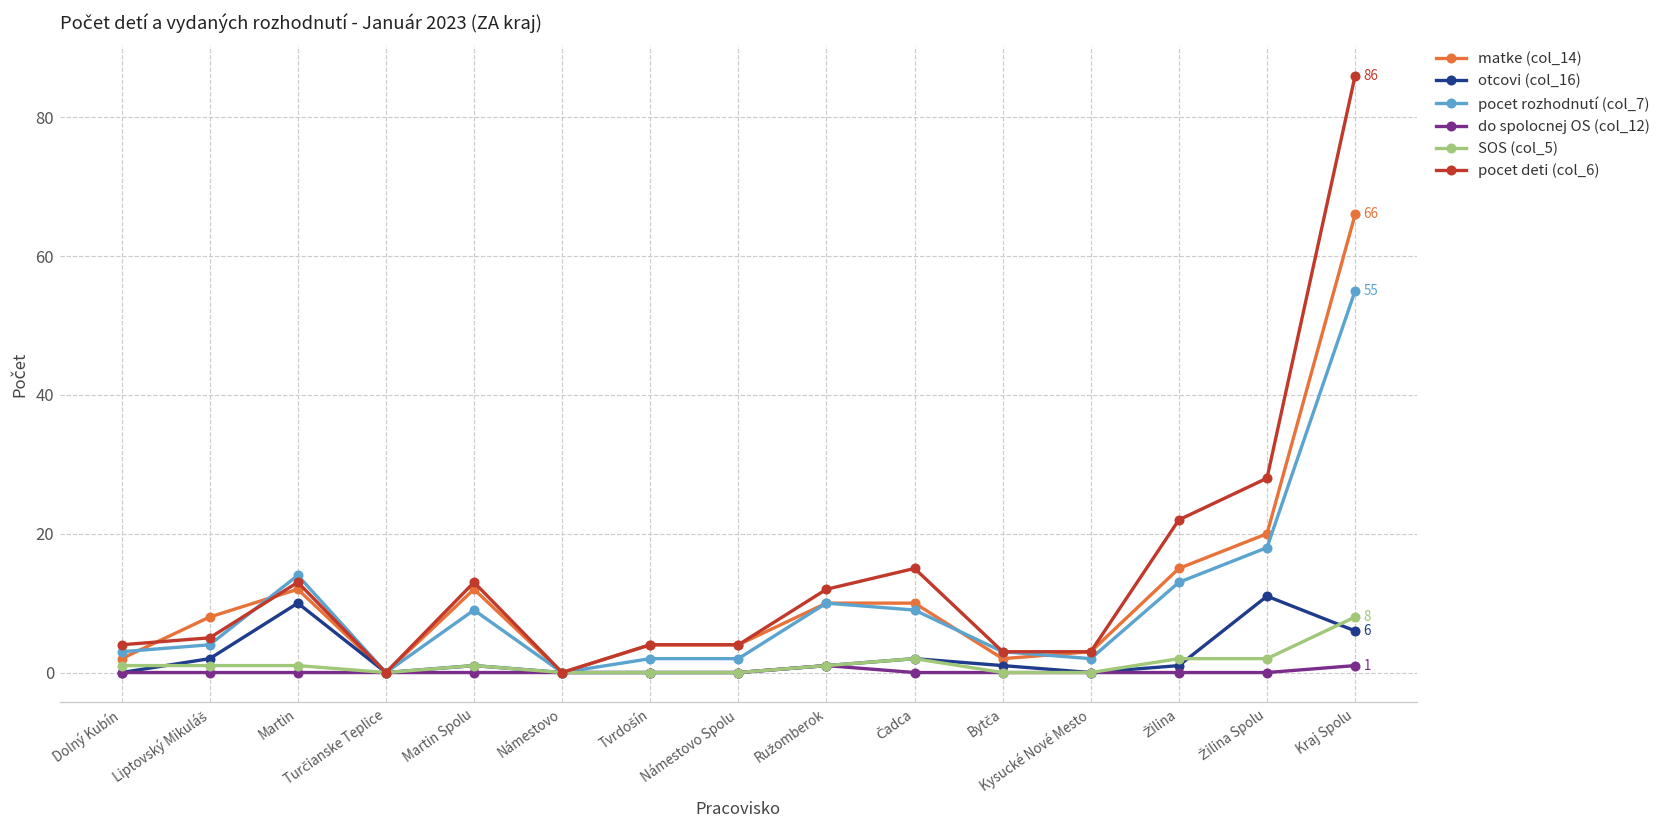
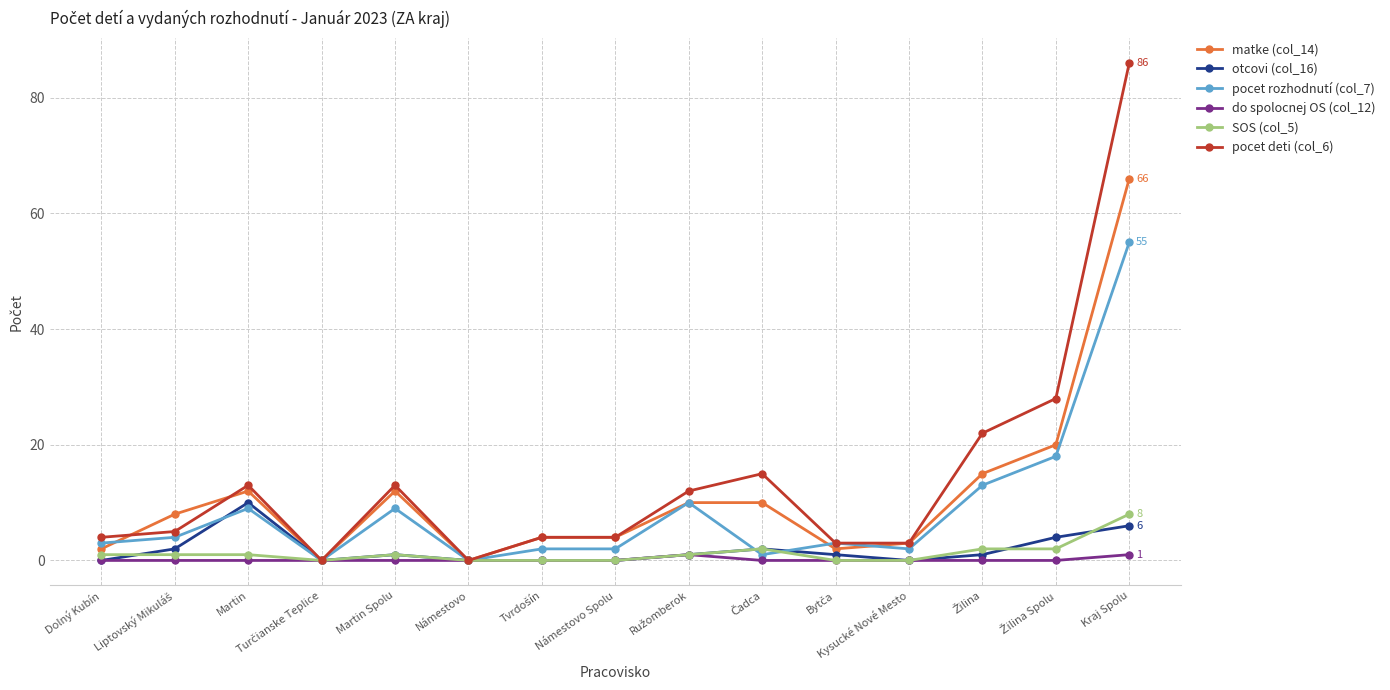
  {
    "matke (col_14)": {
      "Kraj Spolu": 66
    },
    "otcovi (col_16)": {
      "Liptovský Mikuláš": 2,
      "Martin": 10,
      "Bytča": 1,
      "Žilina": 1,
-     "Žilina Spolu": 11
+     "Žilina Spolu": 4
    },
    "pocet rozhodnutí (col_7)": {
      "Dolný Kubín": 3,
      "Liptovský Mikuláš": 4,
-     "Martin": 14,
+     "Martin": 9,
      "Martin Spolu": 9,
      "Tvrdošín": 2,
      "Námestovo Spolu": 2,
-     "Čadca": 9,
+     "Čadca": 1,
      "Kysucké Nové Mesto": 2,
      "Žilina": 13,
      "Žilina Spolu": 18
    },
    "do spolocnej OS (col_12)": {
      "Kraj Spolu": 1
    },
    "SOS (col_5)": {
      "Kraj Spolu": 8
    },
    "pocet deti (col_6)": {
      "Kraj Spolu": 86
    }
  }
